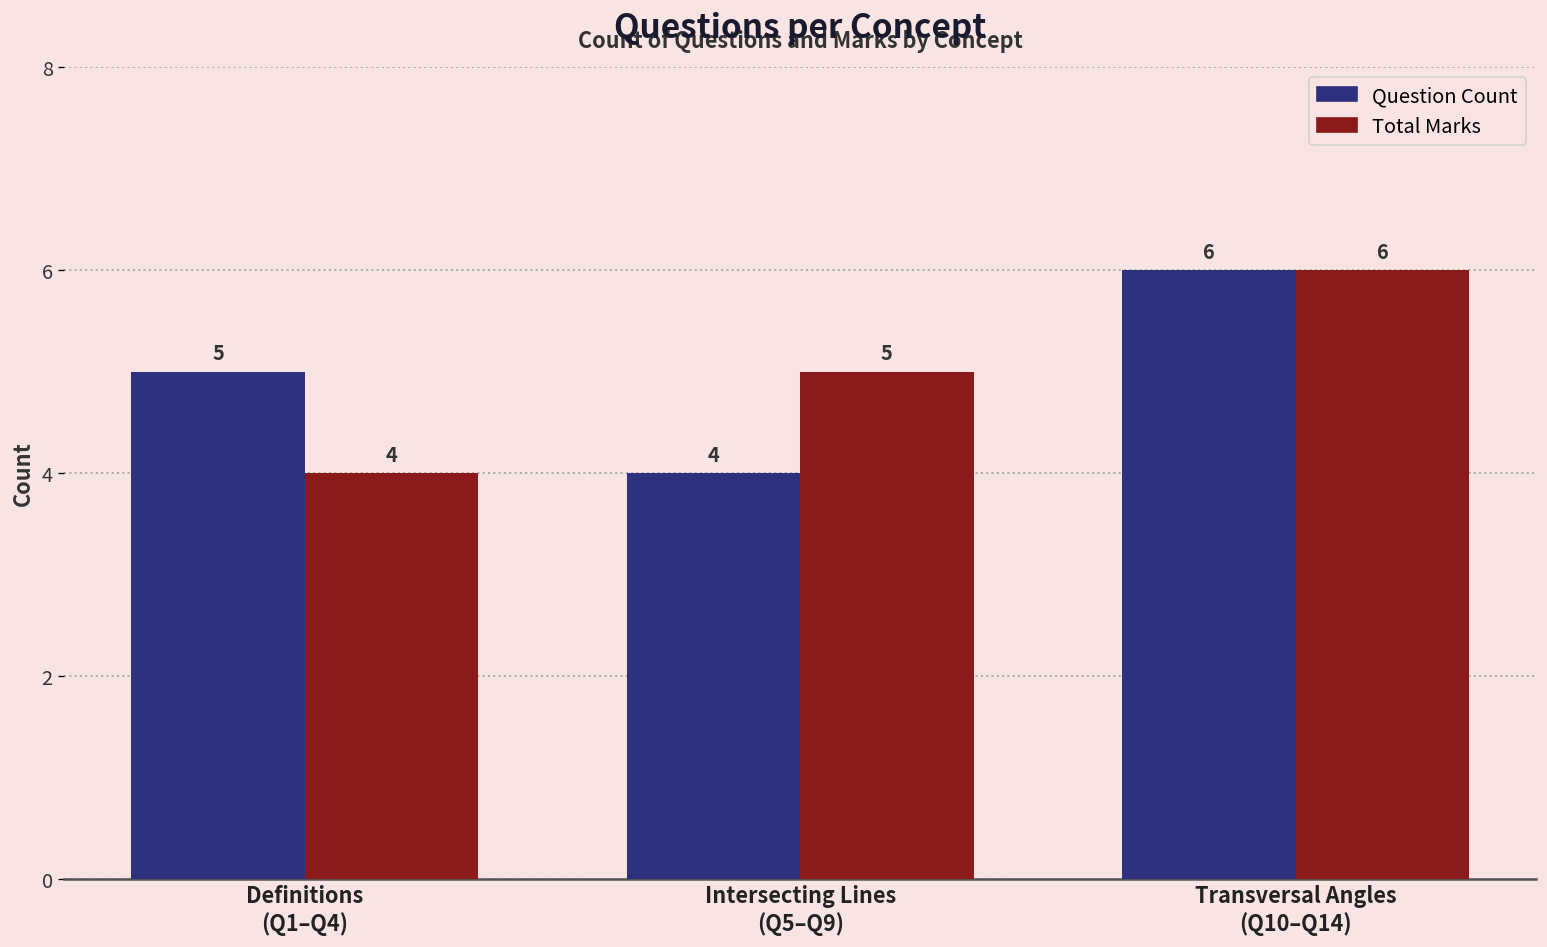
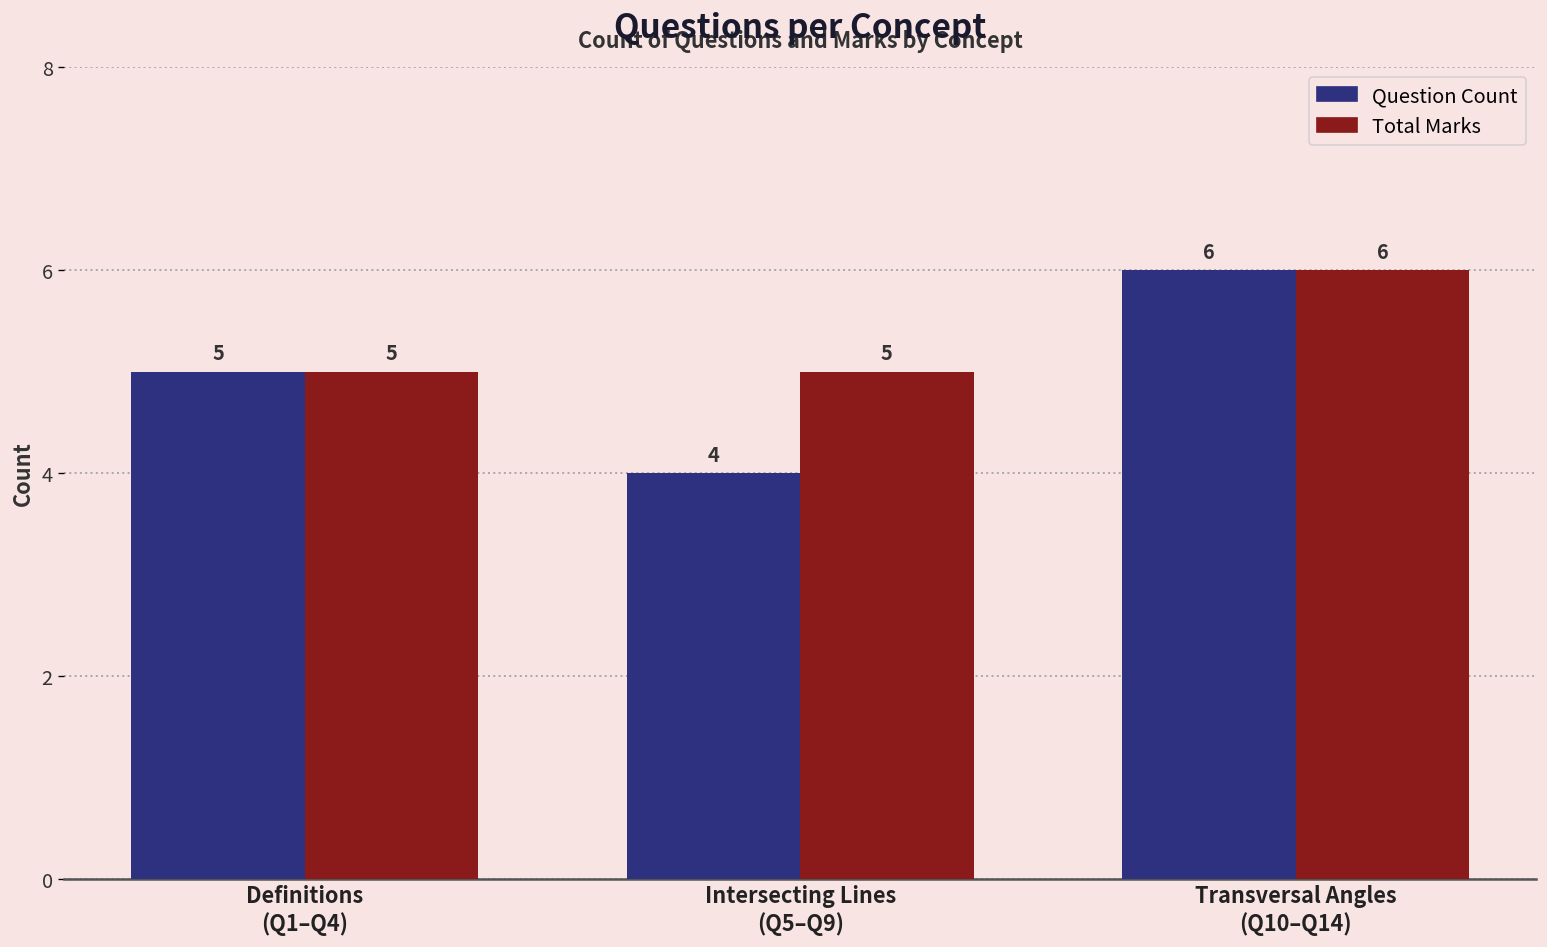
  {
    "Question Count": {
      "Definitions (Q1–Q4)": 5,
      "Intersecting Lines (Q5–Q9)": 4,
      "Transversal Angles (Q10–Q14)": 6
    },
    "Total Marks": {
-     "Definitions (Q1–Q4)": 4,
+     "Definitions (Q1–Q4)": 5,
      "Intersecting Lines (Q5–Q9)": 5,
      "Transversal Angles (Q10–Q14)": 6
    }
  }
